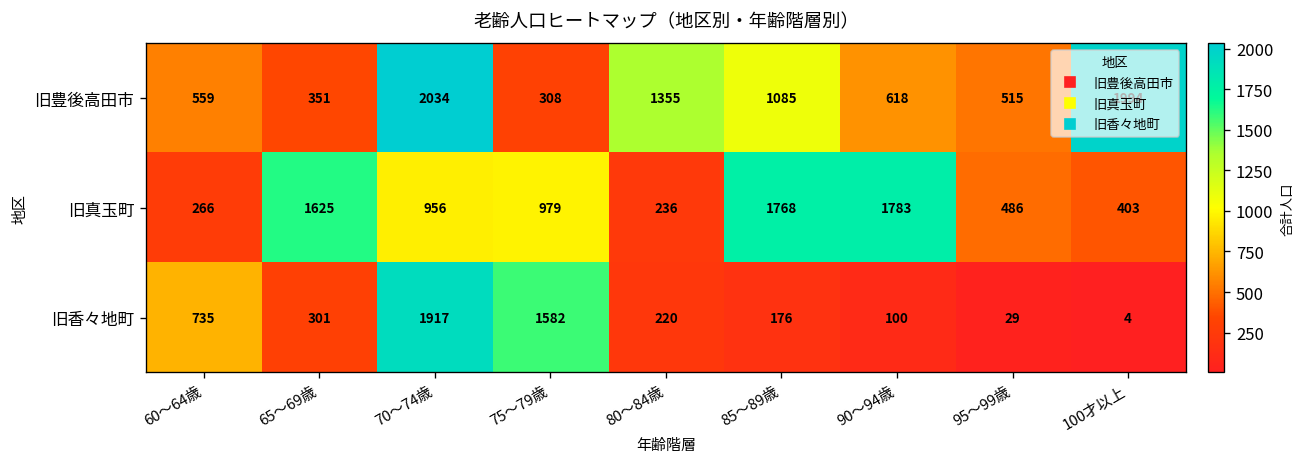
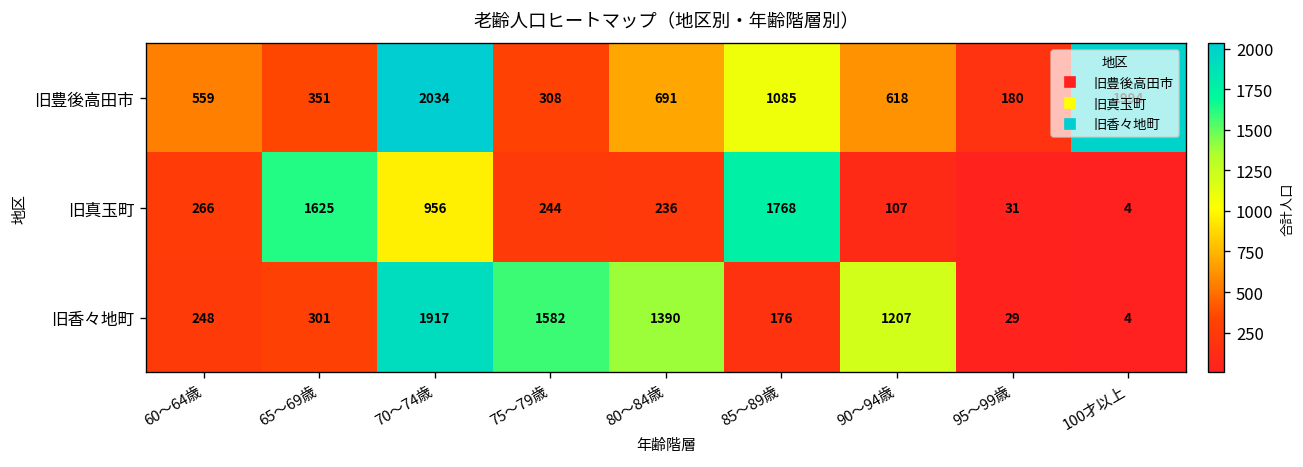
  {
    "旧豊後高田市": {
      "60～64歳": 559,
      "65～69歳": 351,
      "70～74歳": 2034,
      "75～79歳": 308,
-     "80～84歳": 1355,
+     "80～84歳": 691,
      "85～89歳": 1085,
      "90～94歳": 618,
-     "95～99歳": 515
+     "95～99歳": 180
    },
    "旧真玉町": {
      "60～64歳": 266,
      "65～69歳": 1625,
      "70～74歳": 956,
-     "75～79歳": 979,
+     "75～79歳": 244,
      "80～84歳": 236,
      "85～89歳": 1768,
-     "90～94歳": 1783,
-     "95～99歳": 486,
-     "100才以上": 403
+     "90～94歳": 107,
+     "95～99歳": 31,
+     "100才以上": 4
    },
    "旧香々地町": {
-     "60～64歳": 735,
+     "60～64歳": 248,
      "65～69歳": 301,
      "70～74歳": 1917,
      "75～79歳": 1582,
-     "80～84歳": 220,
+     "80～84歳": 1390,
      "85～89歳": 176,
-     "90～94歳": 100,
+     "90～94歳": 1207,
      "95～99歳": 29,
      "100才以上": 4
    }
  }
